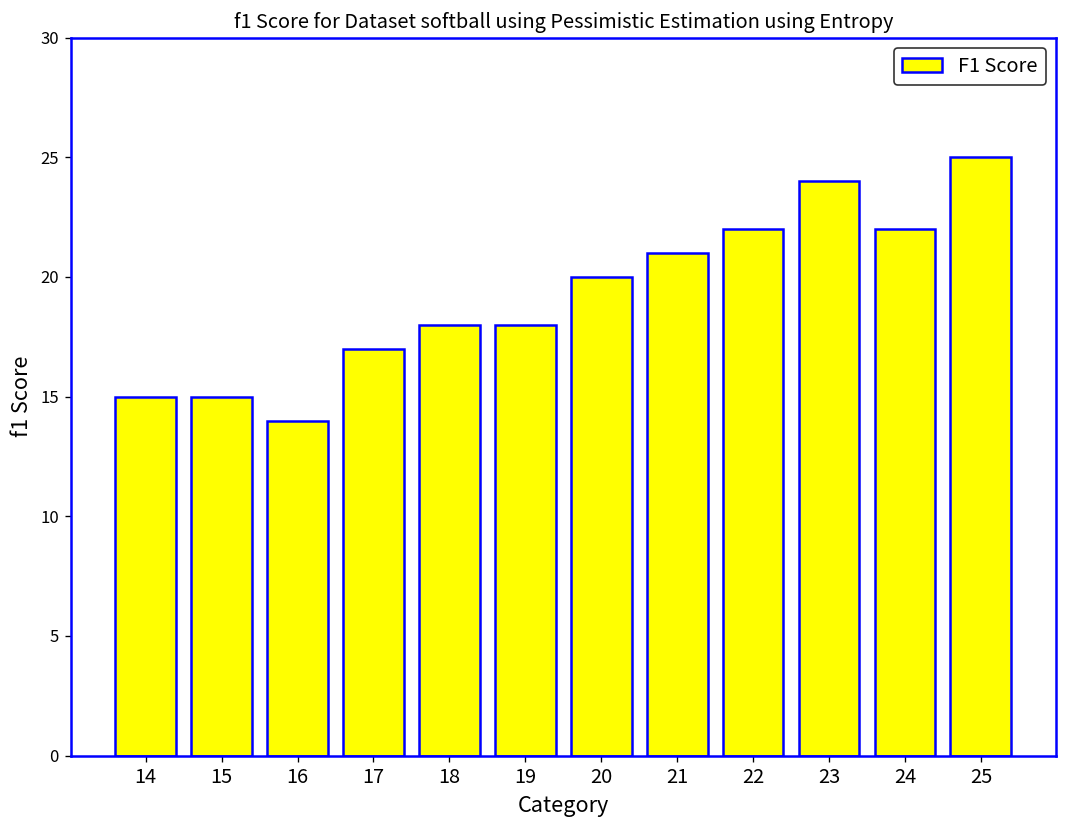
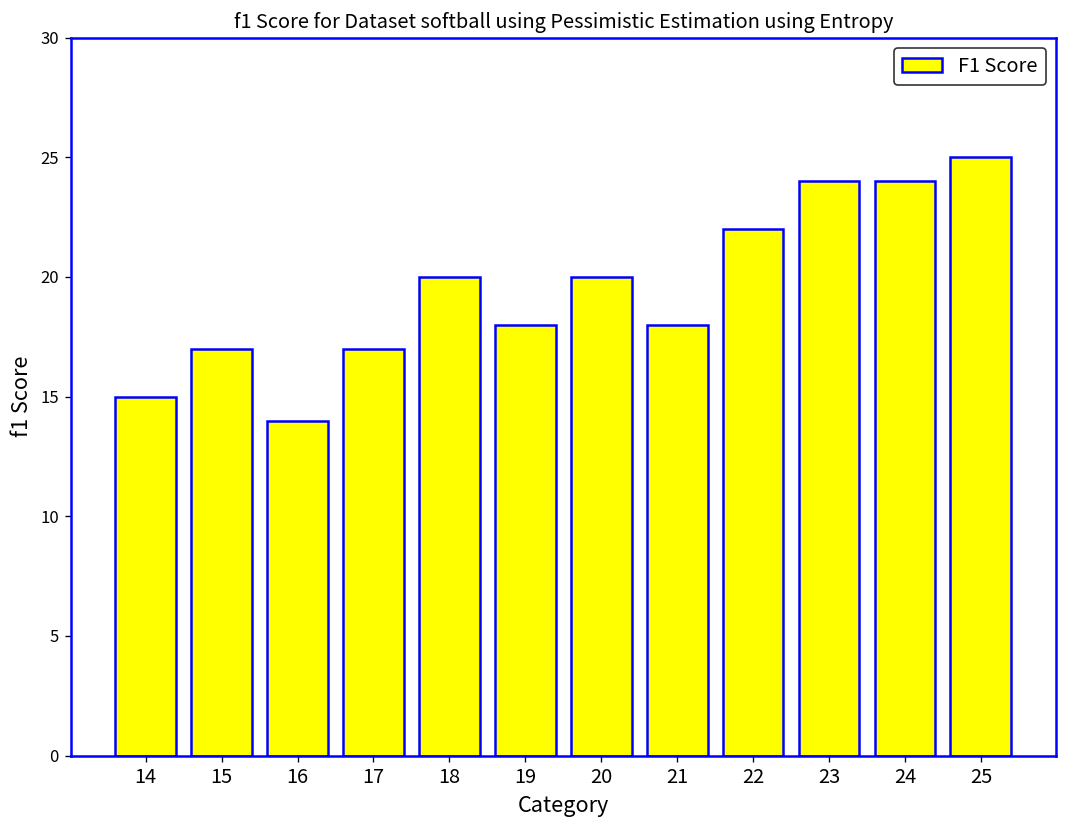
  {
    "14": 15,
-   "15": 15,
+   "15": 17,
    "16": 14,
    "17": 17,
-   "18": 18,
+   "18": 20,
    "19": 18,
    "20": 20,
-   "21": 21,
+   "21": 18,
    "22": 22,
    "23": 24,
-   "24": 22,
+   "24": 24,
    "25": 25
  }
